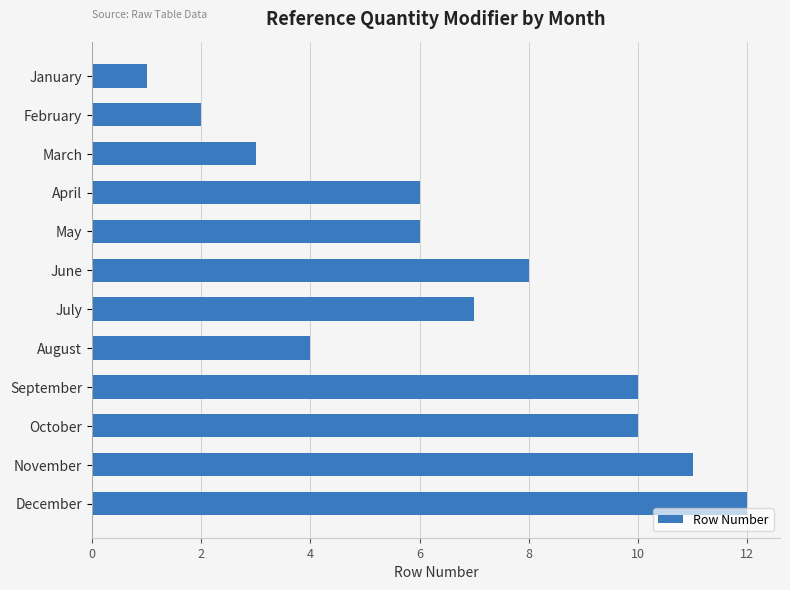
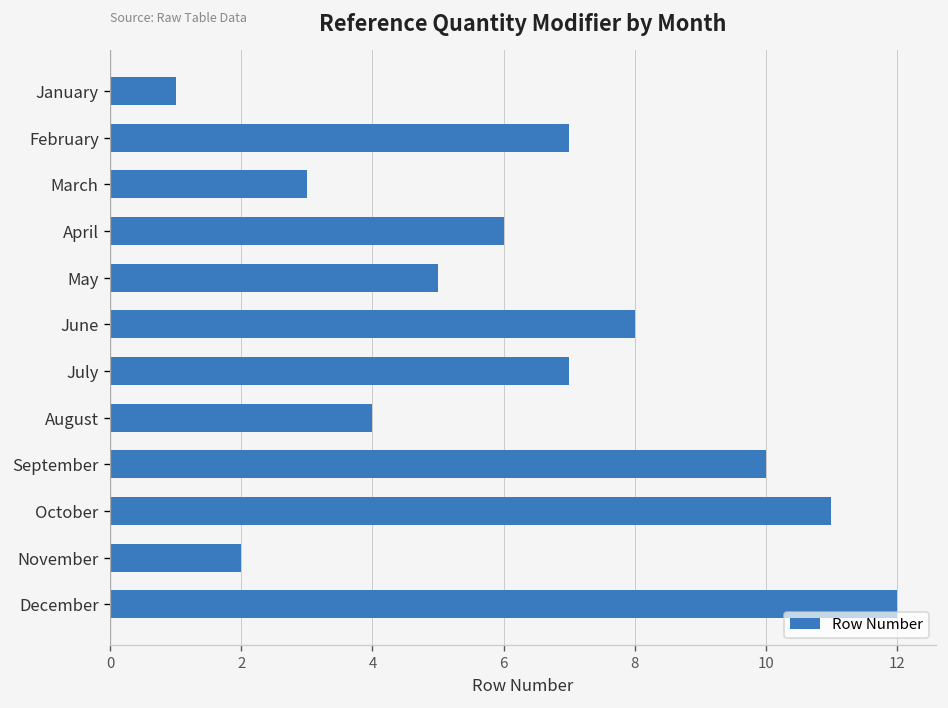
  {
    "January": 1,
-   "February": 2,
+   "February": 7,
    "March": 3,
    "April": 6,
-   "May": 6,
+   "May": 5,
    "June": 8,
    "July": 7,
    "August": 4,
    "September": 10,
-   "October": 10,
-   "November": 11,
+   "October": 11,
+   "November": 2,
    "December": 12
  }
